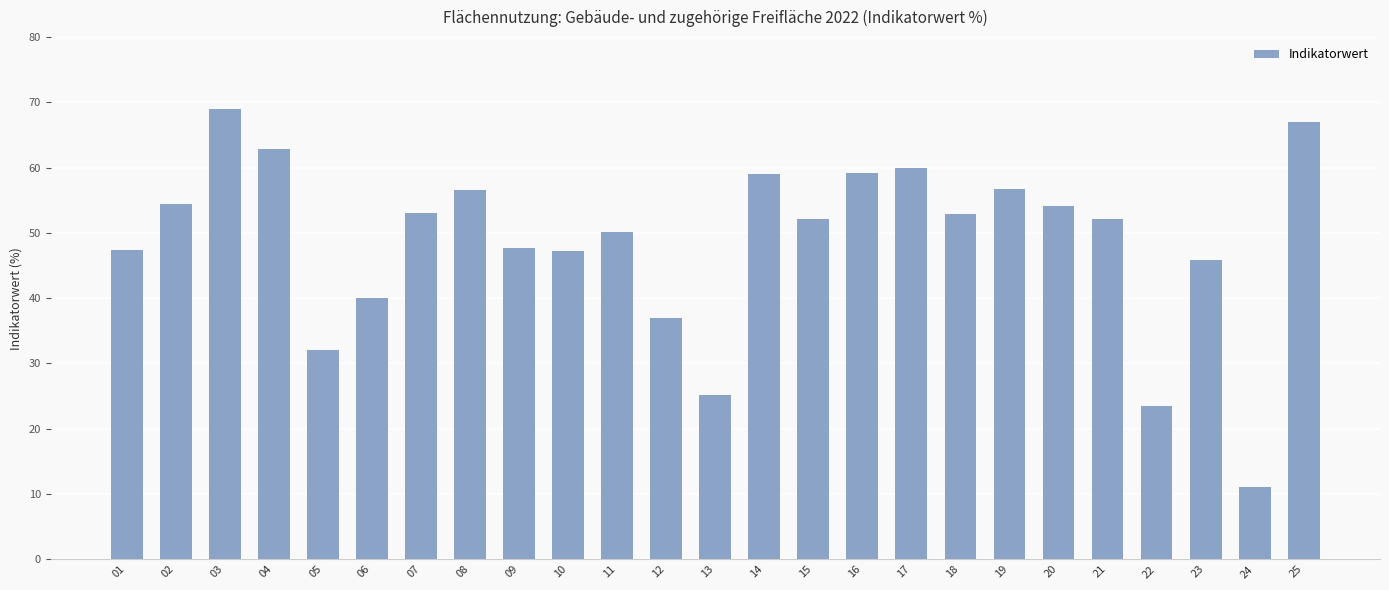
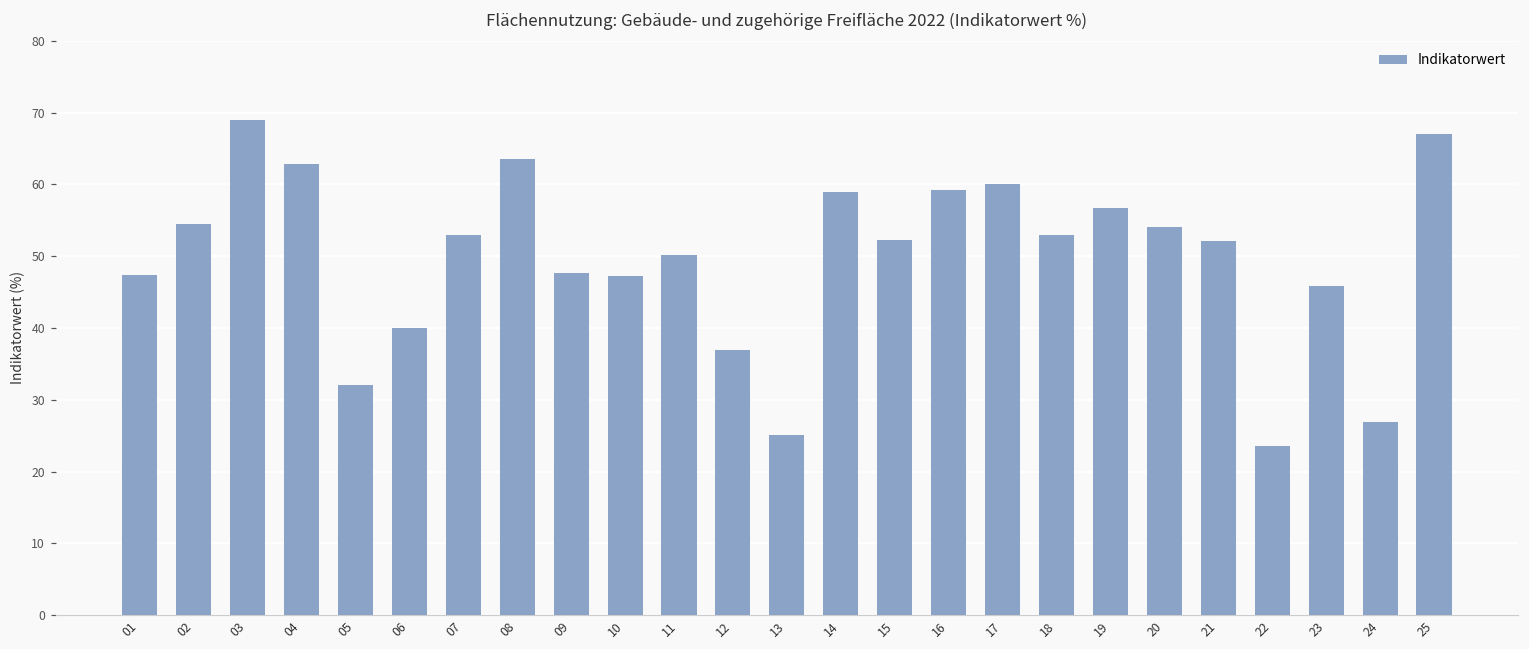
  {
    "01": 47,
    "02": 55,
    "03": 69,
    "04": 63,
    "05": 32,
    "06": 40,
    "07": 53,
-   "08": 57,
+   "08": 64,
    "09": 48,
    "10": 47,
    "11": 50,
    "12": 37,
    "13": 25,
    "14": 59,
    "15": 52,
    "16": 59,
    "17": 60,
    "18": 53,
    "19": 57,
    "20": 54,
    "21": 52,
    "22": 24,
    "23": 46,
-   "24": 11,
+   "24": 27,
    "25": 67
  }
